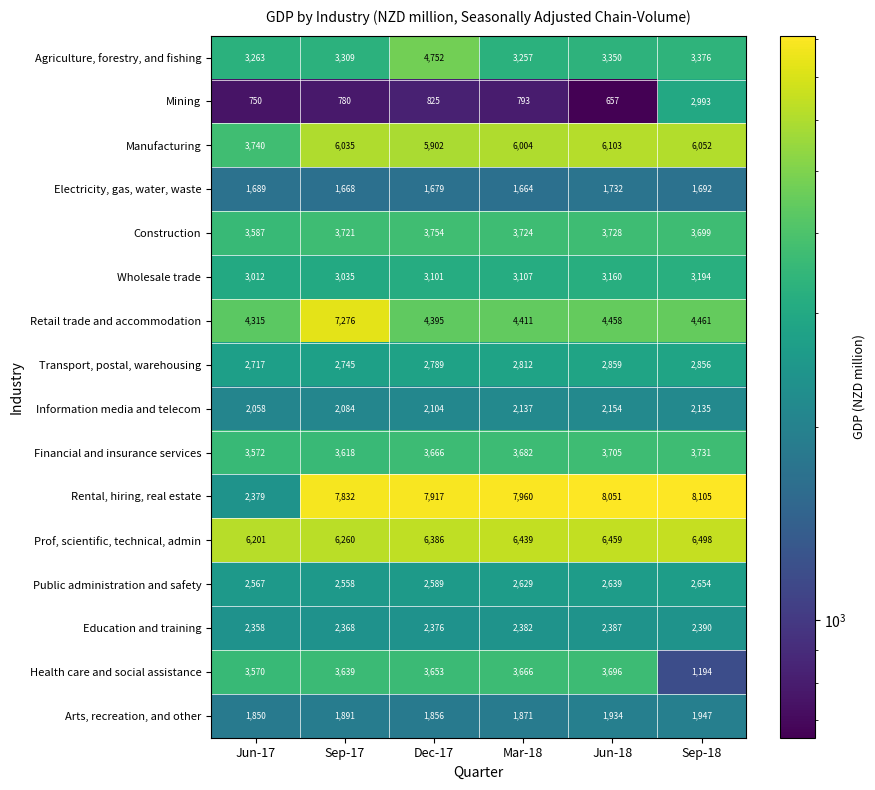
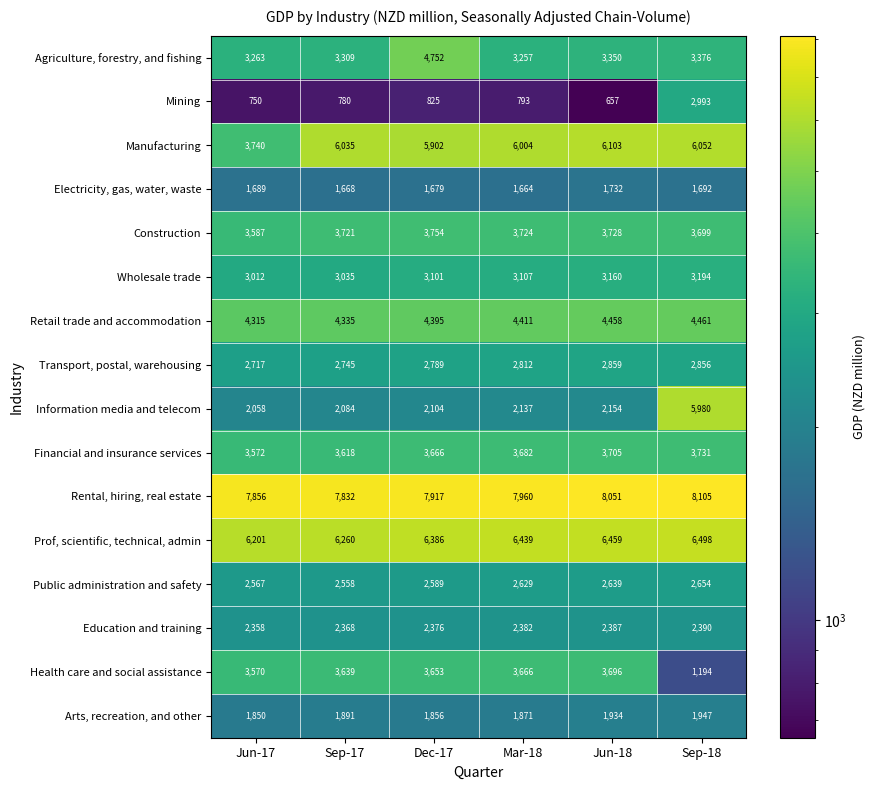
  {
    "Agriculture, forestry, and fishing": {
      "Jun-17": "3,263",
      "Sep-17": "3,309",
      "Dec-17": "4,752",
      "Mar-18": "3,257",
      "Jun-18": "3,350",
      "Sep-18": "3,376"
    },
    "Mining": {
      "Jun-17": "750",
      "Sep-17": "780",
      "Dec-17": "825",
      "Mar-18": "793",
      "Jun-18": "657",
      "Sep-18": "2,993"
    },
    "Manufacturing": {
      "Jun-17": "3,740",
      "Sep-17": "6,035",
      "Dec-17": "5,902",
      "Mar-18": "6,004",
      "Jun-18": "6,103",
      "Sep-18": "6,052"
    },
    "Electricity, gas, water, waste": {
      "Jun-17": "1,689",
      "Sep-17": "1,668",
      "Dec-17": "1,679",
      "Mar-18": "1,664",
      "Jun-18": "1,732",
      "Sep-18": "1,692"
    },
    "Construction": {
      "Jun-17": "3,587",
      "Sep-17": "3,721",
      "Dec-17": "3,754",
      "Mar-18": "3,724",
      "Jun-18": "3,728",
      "Sep-18": "3,699"
    },
    "Wholesale trade": {
      "Jun-17": "3,012",
      "Sep-17": "3,035",
      "Dec-17": "3,101",
      "Mar-18": "3,107",
      "Jun-18": "3,160",
      "Sep-18": "3,194"
    },
    "Retail trade and accommodation": {
      "Jun-17": "4,315",
-     "Sep-17": "7,276",
+     "Sep-17": "4,335",
      "Dec-17": "4,395",
      "Mar-18": "4,411",
      "Jun-18": "4,458",
      "Sep-18": "4,461"
    },
    "Transport, postal, warehousing": {
      "Jun-17": "2,717",
      "Sep-17": "2,745",
      "Dec-17": "2,789",
      "Mar-18": "2,812",
      "Jun-18": "2,859",
      "Sep-18": "2,856"
    },
    "Information media and telecom": {
      "Jun-17": "2,058",
      "Sep-17": "2,084",
      "Dec-17": "2,104",
      "Mar-18": "2,137",
      "Jun-18": "2,154",
-     "Sep-18": "2,135"
+     "Sep-18": "5,980"
    },
    "Financial and insurance services": {
      "Jun-17": "3,572",
      "Sep-17": "3,618",
      "Dec-17": "3,666",
      "Mar-18": "3,682",
      "Jun-18": "3,705",
      "Sep-18": "3,731"
    },
    "Rental, hiring, real estate": {
-     "Jun-17": "2,379",
+     "Jun-17": "7,856",
      "Sep-17": "7,832",
      "Dec-17": "7,917",
      "Mar-18": "7,960",
      "Jun-18": "8,051",
      "Sep-18": "8,105"
    },
    "Prof, scientific, technical, admin": {
      "Jun-17": "6,201",
      "Sep-17": "6,260",
      "Dec-17": "6,386",
      "Mar-18": "6,439",
      "Jun-18": "6,459",
      "Sep-18": "6,498"
    },
    "Public administration and safety": {
      "Jun-17": "2,567",
      "Sep-17": "2,558",
      "Dec-17": "2,589",
      "Mar-18": "2,629",
      "Jun-18": "2,639",
      "Sep-18": "2,654"
    },
    "Education and training": {
      "Jun-17": "2,358",
      "Sep-17": "2,368",
      "Dec-17": "2,376",
      "Mar-18": "2,382",
      "Jun-18": "2,387",
      "Sep-18": "2,390"
    },
    "Health care and social assistance": {
      "Jun-17": "3,570",
      "Sep-17": "3,639",
      "Dec-17": "3,653",
      "Mar-18": "3,666",
      "Jun-18": "3,696",
      "Sep-18": "1,194"
    },
    "Arts, recreation, and other": {
      "Jun-17": "1,850",
      "Sep-17": "1,891",
      "Dec-17": "1,856",
      "Mar-18": "1,871",
      "Jun-18": "1,934",
      "Sep-18": "1,947"
    }
  }
